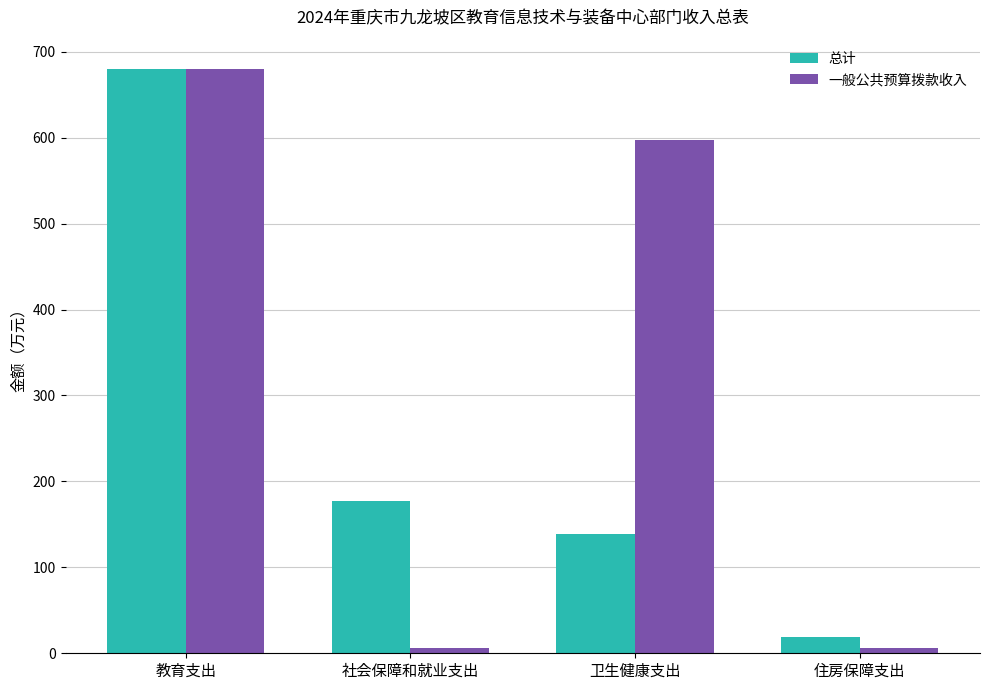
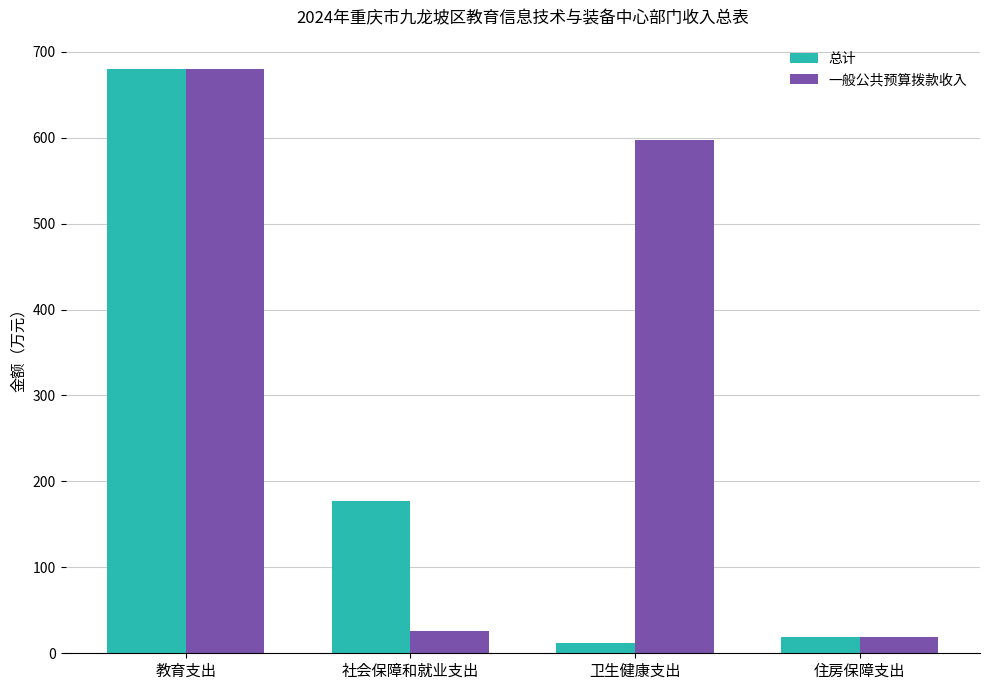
  {
    "总计": {
      "教育支出": 680,
      "社会保障和就业支出": 180,
-     "卫生健康支出": 140,
+     "卫生健康支出": 10,
      "住房保障支出": 20
    },
    "一般公共预算拨款收入": {
      "教育支出": 680,
-     "社会保障和就业支出": 10,
+     "社会保障和就业支出": 30,
      "卫生健康支出": 600,
-     "住房保障支出": 10
+     "住房保障支出": 20
    }
  }
